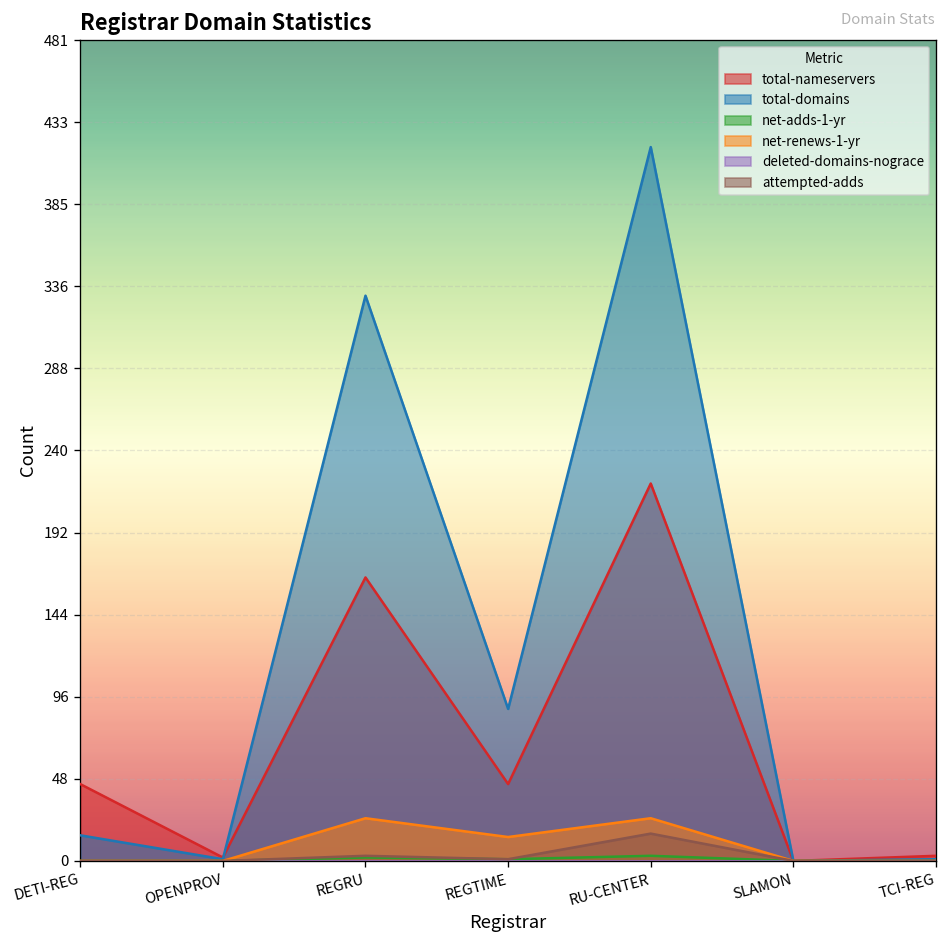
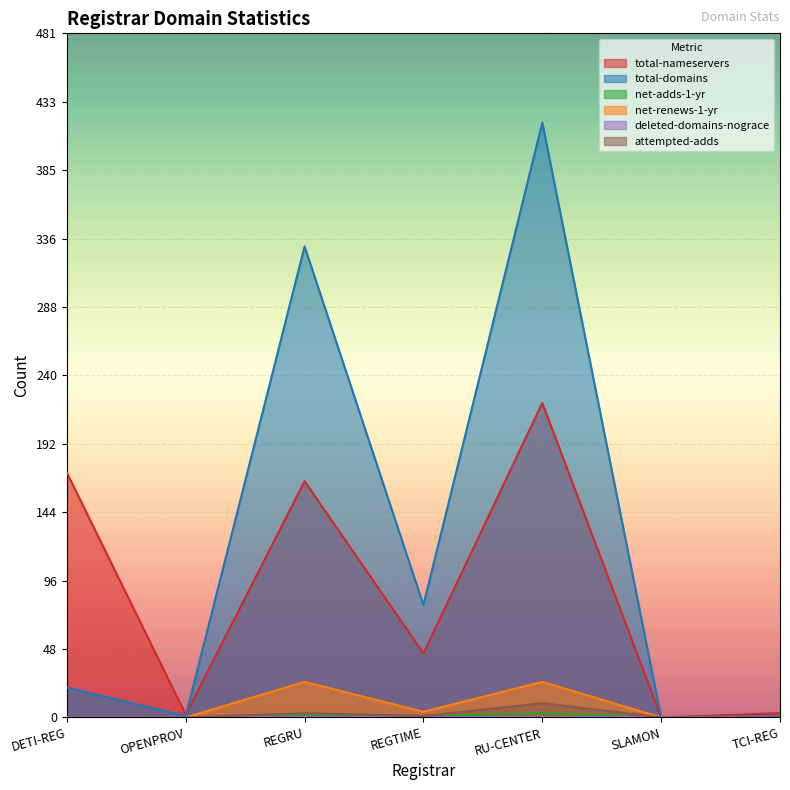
  {
    "total-nameservers": {
-     "DETI-REG": 45,
+     "DETI-REG": 172,
      "REGRU": 166,
      "REGTIME": 45,
      "RU-CENTER": 221,
      "TCI-REG": 3
    },
    "total-domains": {
-     "DETI-REG": 15,
+     "DETI-REG": 21,
      "REGRU": 331,
-     "REGTIME": 89,
+     "REGTIME": 79,
      "RU-CENTER": 418
    },
    "net-adds-1-yr": {
      "RU-CENTER": 3
    },
    "net-renews-1-yr": {
      "REGRU": 25,
-     "REGTIME": 14,
+     "REGTIME": 4,
      "RU-CENTER": 25
    },
    "deleted-domains-nograce": {
      "REGRU": 0,
      "RU-CENTER": 0
    },
    "attempted-adds": {
-     "RU-CENTER": 16
+     "RU-CENTER": 10
    }
  }
